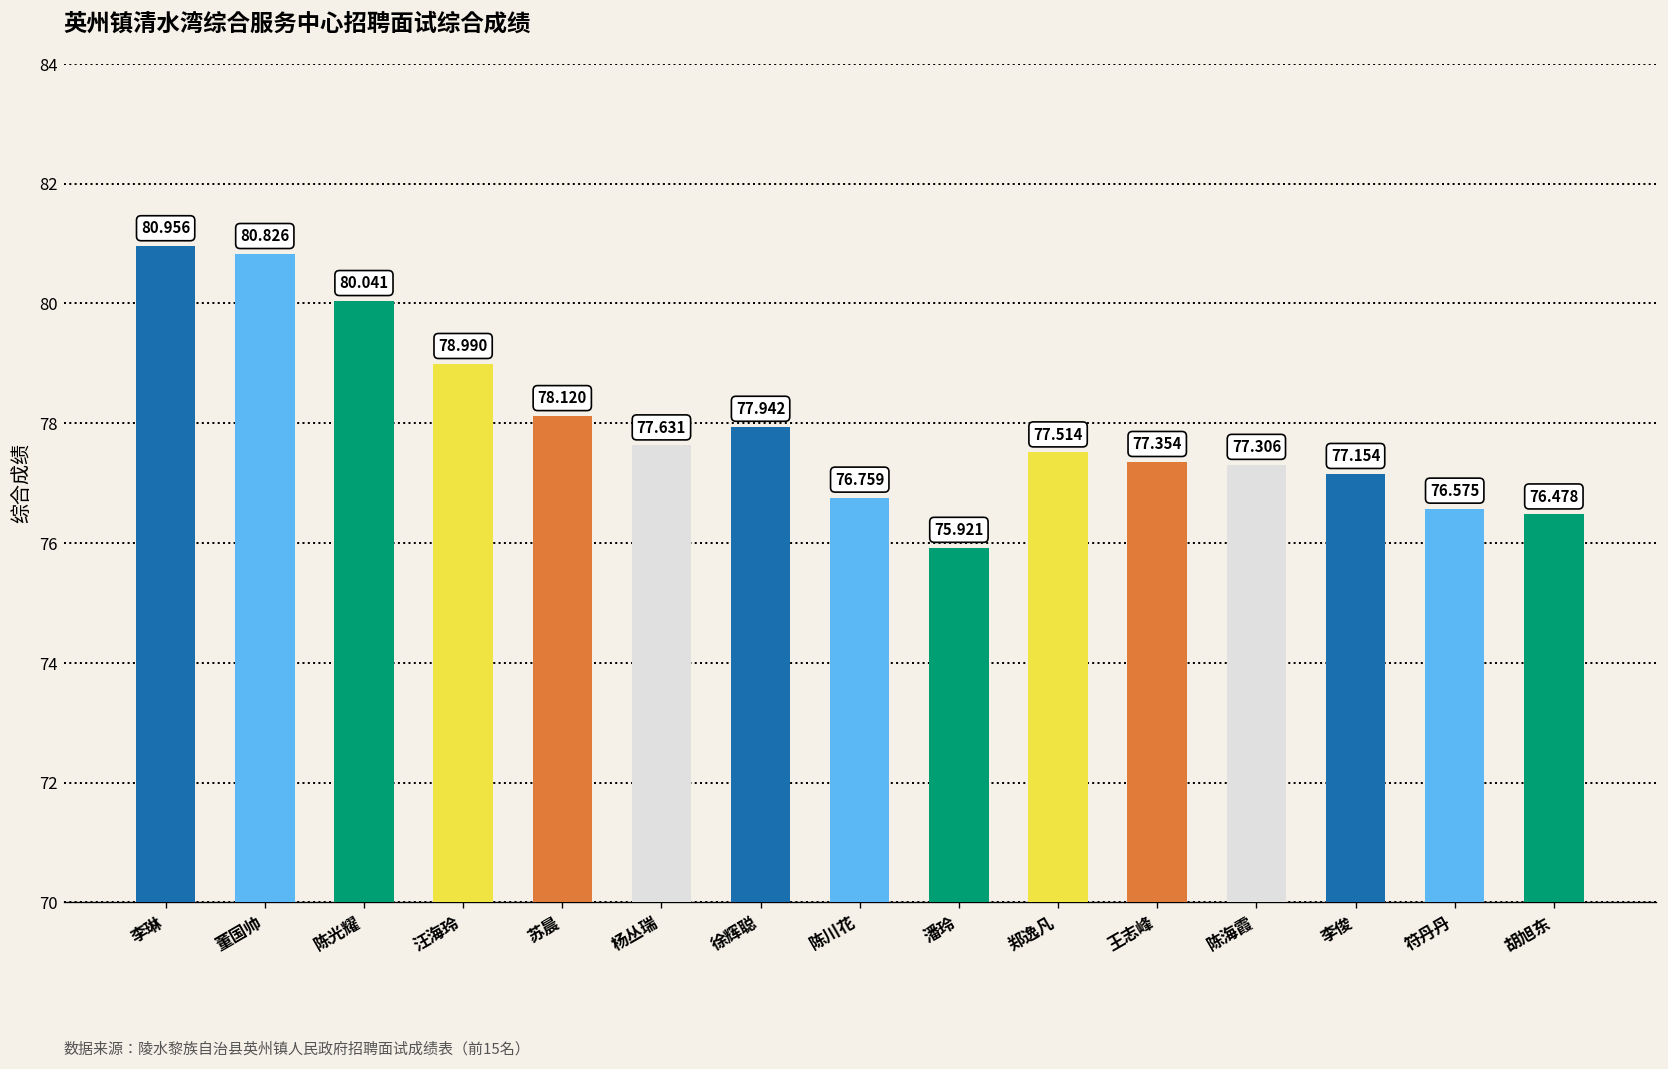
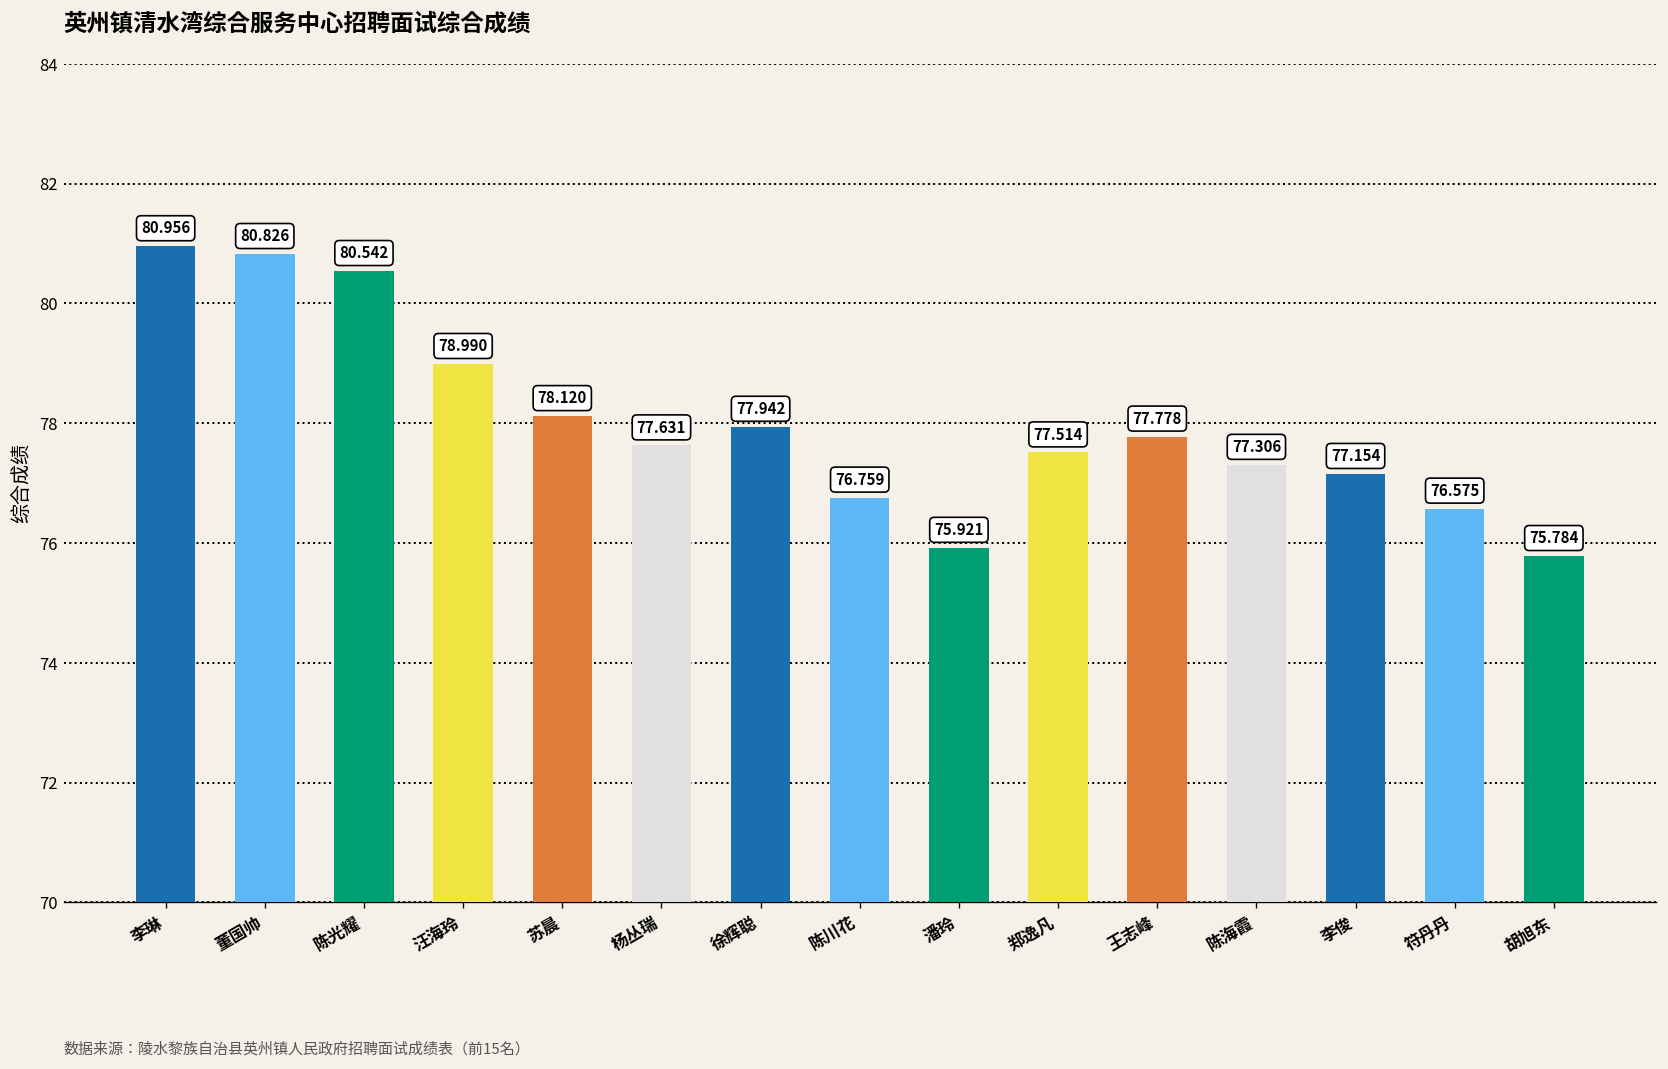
  {
-   "陈光耀": 80.041,
-   "王志峰": 77.354,
-   "胡旭东": 76.478
+   "陈光耀": 80.542,
+   "王志峰": 77.778,
+   "胡旭东": 75.784
  }
